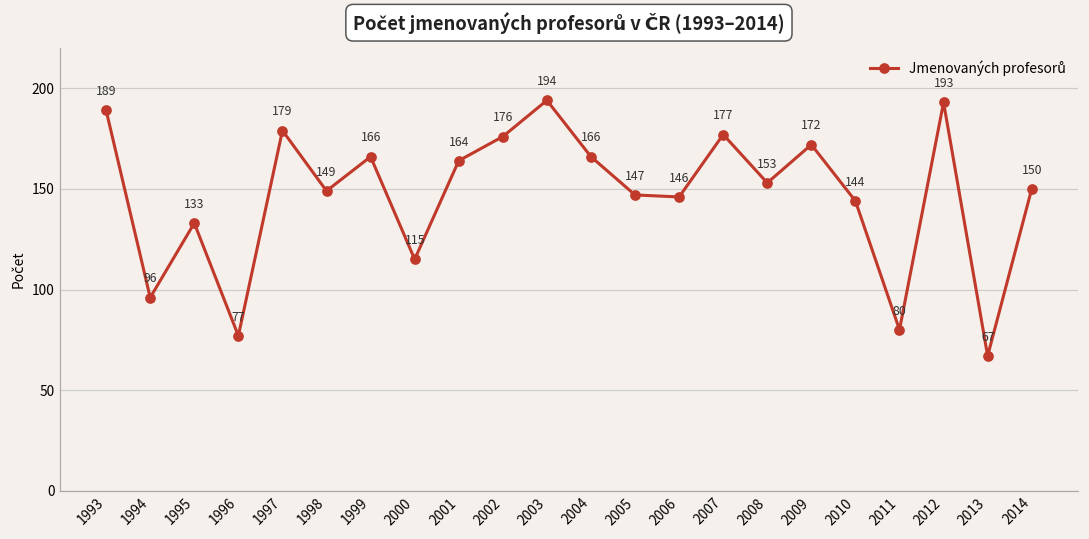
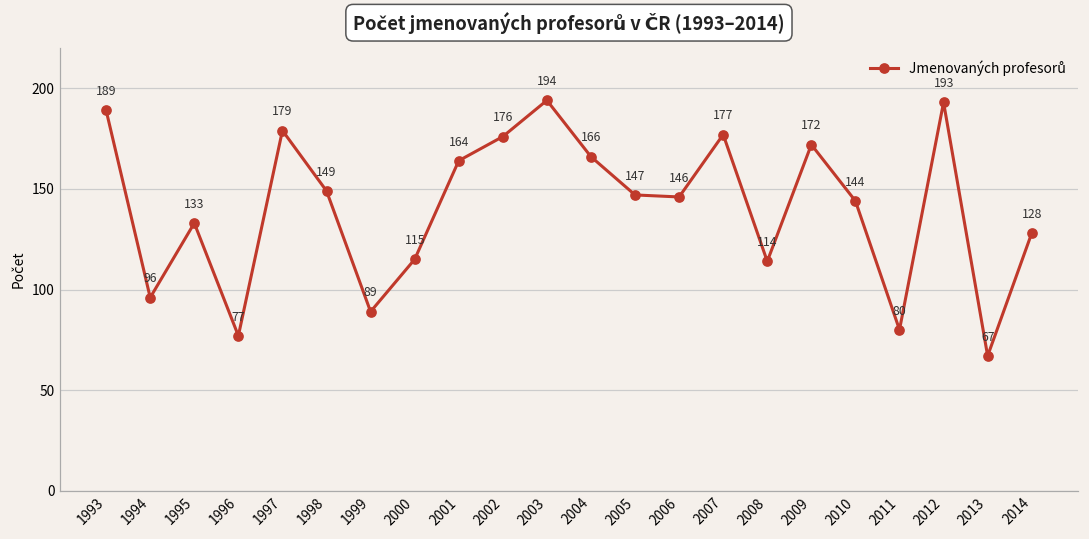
  {
    "1993": 189,
    "1994": 96,
    "1995": 133,
    "1996": 77,
    "1997": 179,
    "1998": 149,
-   "1999": 166,
+   "1999": 89,
    "2000": 115,
    "2001": 164,
    "2002": 176,
    "2003": 194,
    "2004": 166,
    "2005": 147,
    "2006": 146,
    "2007": 177,
-   "2008": 153,
+   "2008": 114,
    "2009": 172,
    "2010": 144,
    "2011": 80,
    "2012": 193,
    "2013": 67,
-   "2014": 150
+   "2014": 128
  }
